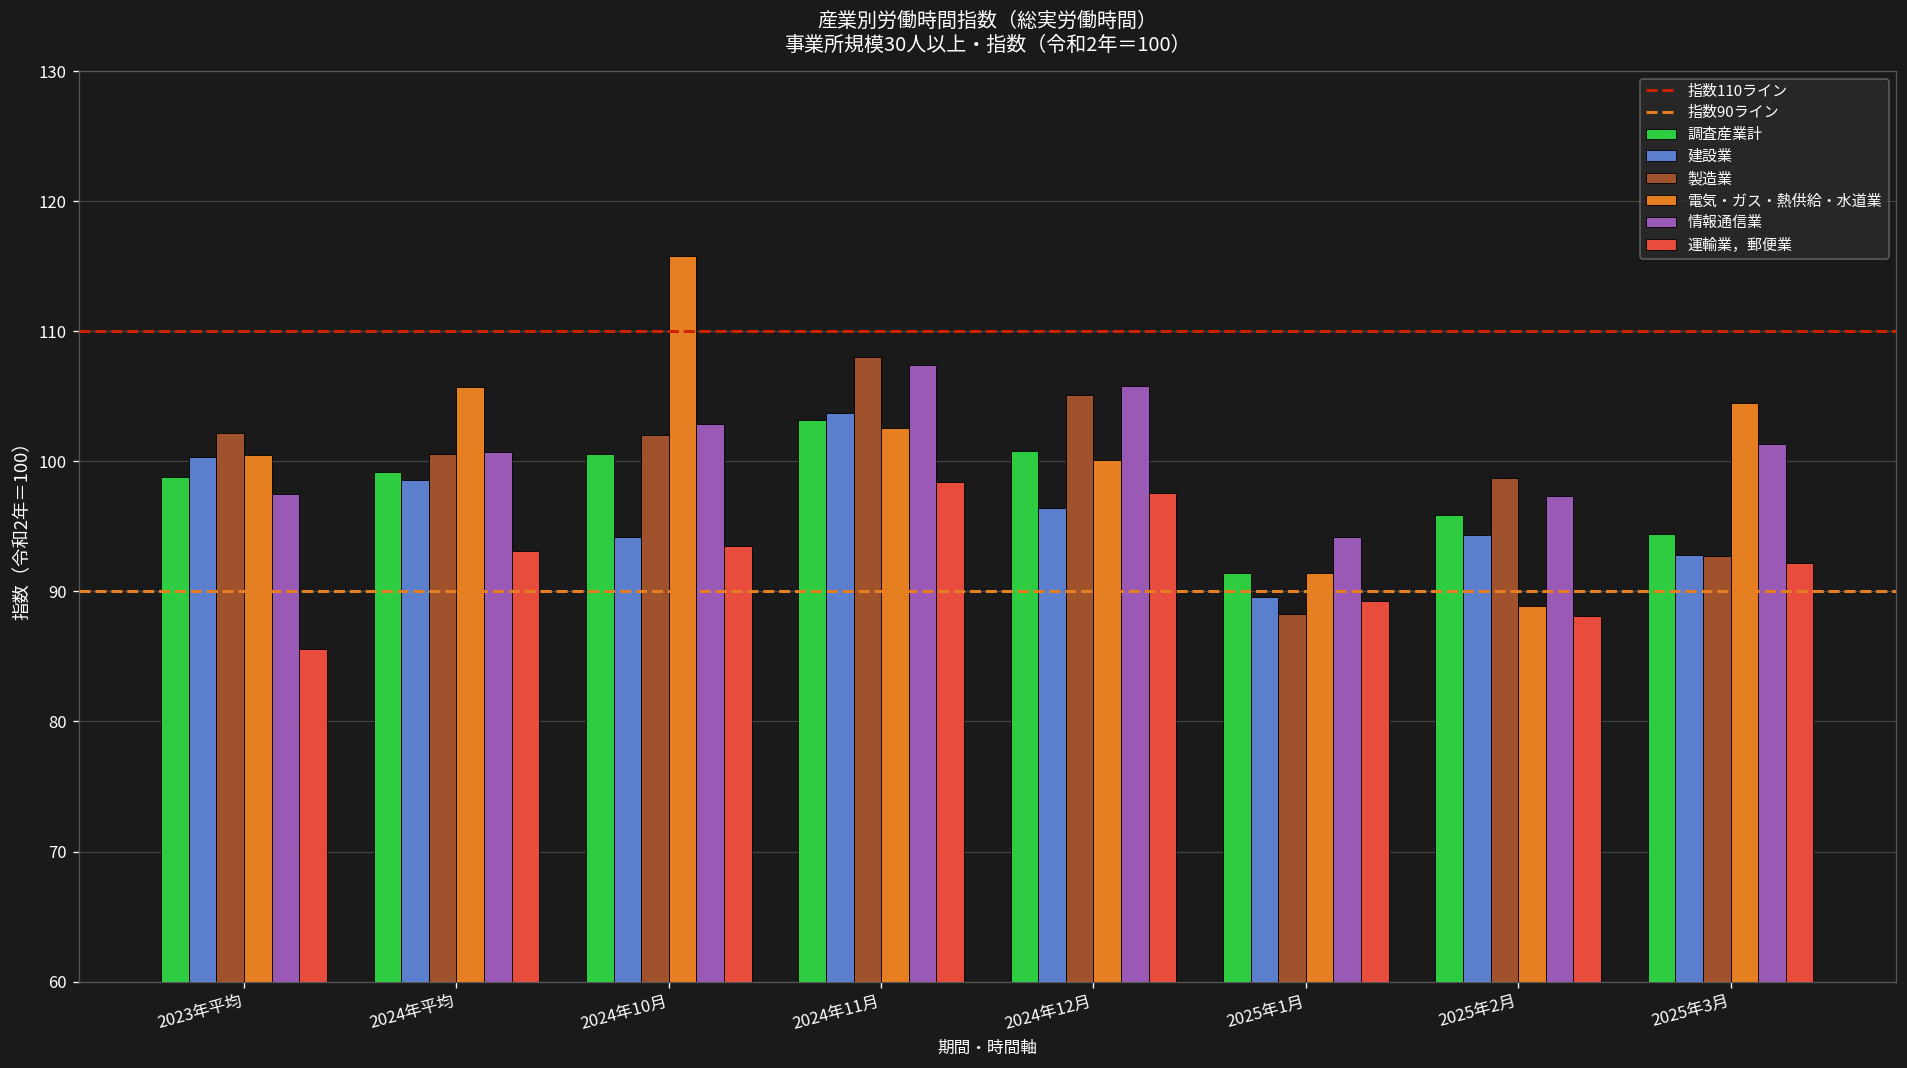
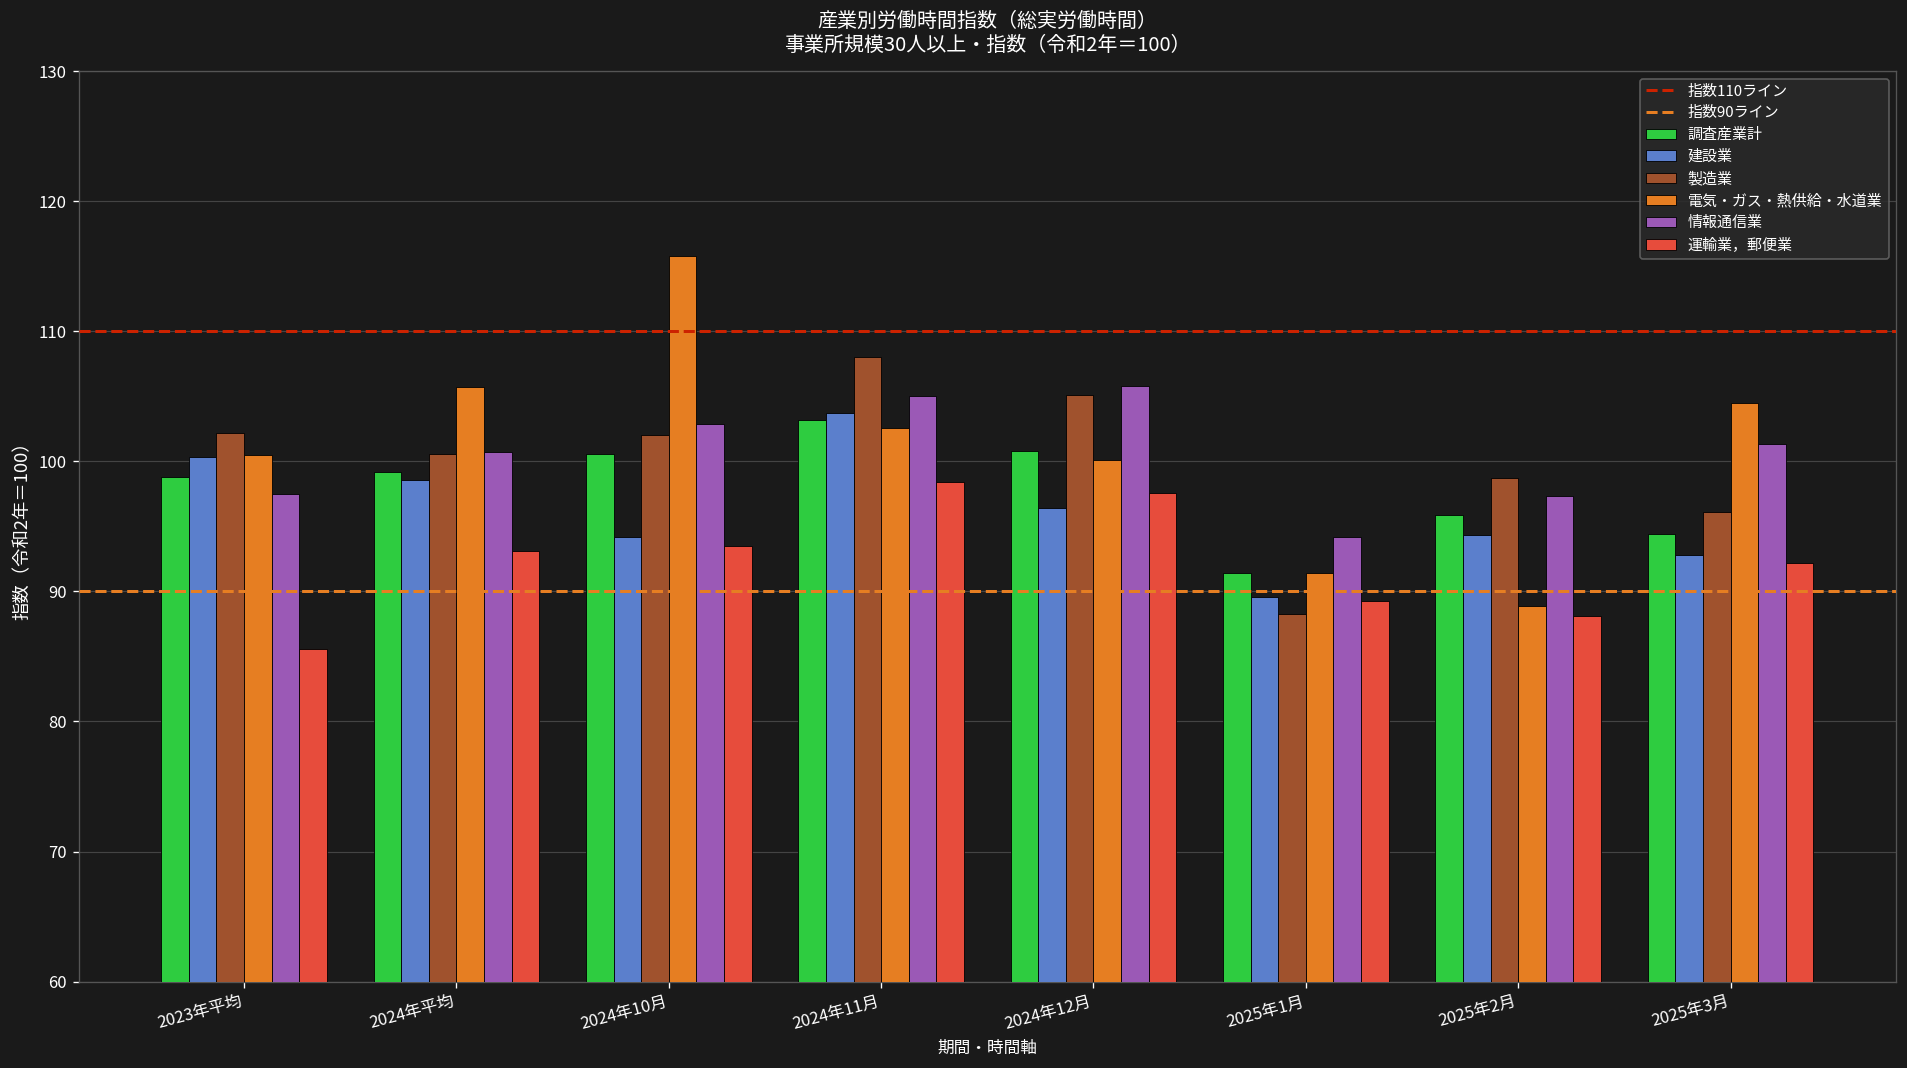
  {
    "調査産業計": {
      "2023年平均": 98.8,
      "2024年平均": 99.2,
      "2024年10月": 100.6,
      "2024年11月": 103.2,
      "2024年12月": 100.8,
      "2025年1月": 91.4,
      "2025年2月": 95.9,
      "2025年3月": 94.4
    },
    "建設業": {
      "2023年平均": 100.3,
      "2024年平均": 98.6,
      "2024年10月": 94.2,
      "2024年11月": 103.7,
      "2024年12月": 96.4,
      "2025年1月": 89.6,
      "2025年2月": 94.3,
      "2025年3月": 92.8
    },
    "製造業": {
      "2023年平均": 102.2,
      "2024年平均": 100.6,
      "2024年10月": 102.0,
      "2024年11月": 108.0,
      "2024年12月": 105.1,
      "2025年1月": 88.3,
      "2025年2月": 98.7,
-     "2025年3月": 92.7
+     "2025年3月": 96.1
    },
    "情報通信業": {
      "2023年平均": 97.5,
      "2024年平均": 100.7,
      "2024年10月": 102.9,
-     "2024年11月": 107.4,
+     "2024年11月": 105.0,
      "2024年12月": 105.8,
      "2025年1月": 94.2,
      "2025年2月": 97.3,
      "2025年3月": 101.3
    }
  }
